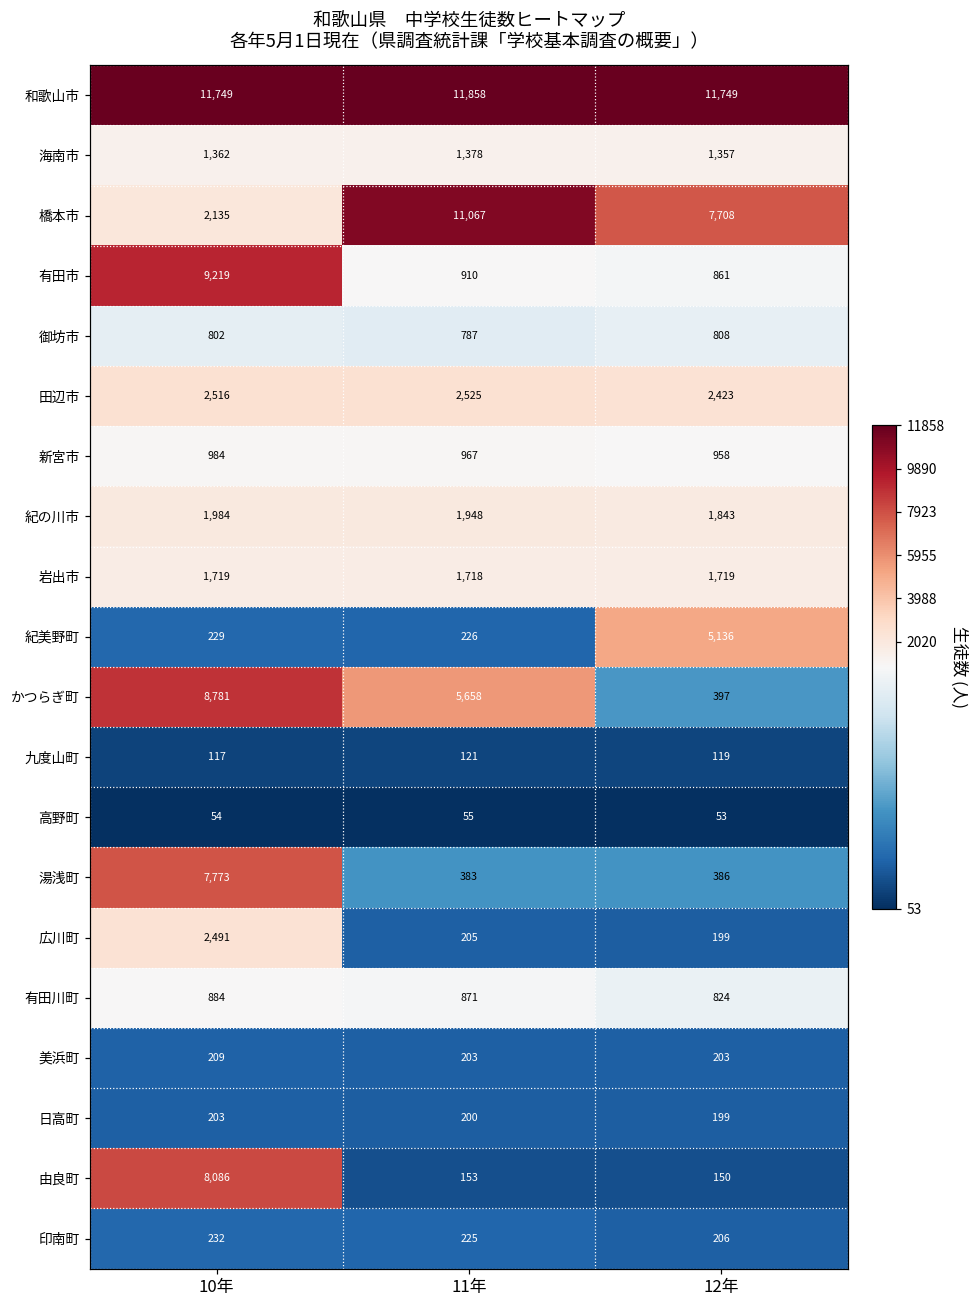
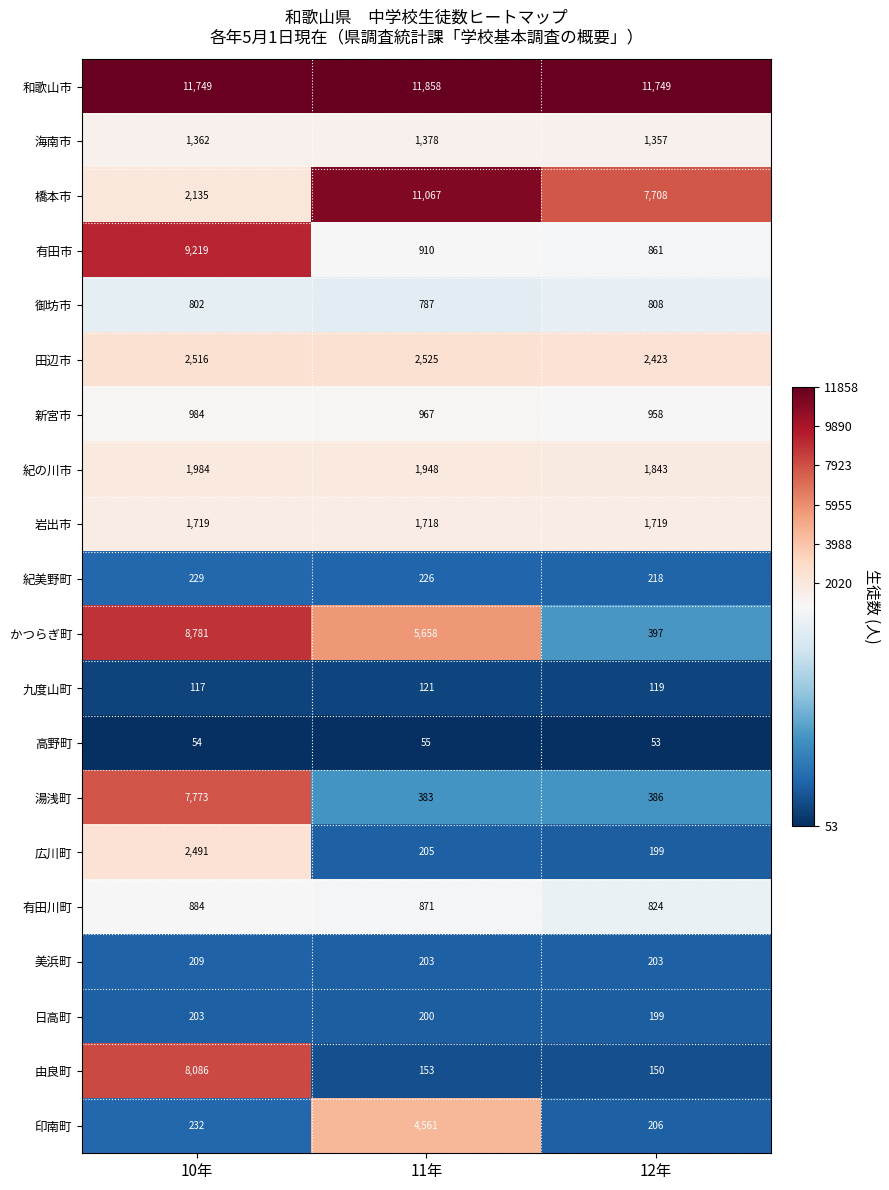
  {
    "和歌山市": {
      "10年": "11,749",
      "11年": "11,858",
      "12年": "11,749"
    },
    "海南市": {
      "10年": "1,362",
      "11年": "1,378",
      "12年": "1,357"
    },
    "橋本市": {
      "10年": "2,135",
      "11年": "11,067",
      "12年": "7,708"
    },
    "有田市": {
      "10年": "9,219",
      "11年": "910",
      "12年": "861"
    },
    "御坊市": {
      "10年": "802",
      "11年": "787",
      "12年": "808"
    },
    "田辺市": {
      "10年": "2,516",
      "11年": "2,525",
      "12年": "2,423"
    },
    "新宮市": {
      "10年": "984",
      "11年": "967",
      "12年": "958"
    },
    "紀の川市": {
      "10年": "1,984",
      "11年": "1,948",
      "12年": "1,843"
    },
    "岩出市": {
      "10年": "1,719",
      "11年": "1,718",
      "12年": "1,719"
    },
    "紀美野町": {
      "10年": "229",
      "11年": "226",
-     "12年": "5,136"
+     "12年": "218"
    },
    "かつらぎ町": {
      "10年": "8,781",
      "11年": "5,658",
      "12年": "397"
    },
    "九度山町": {
      "10年": "117",
      "11年": "121",
      "12年": "119"
    },
    "高野町": {
      "10年": "54",
      "11年": "55",
      "12年": "53"
    },
    "湯浅町": {
      "10年": "7,773",
      "11年": "383",
      "12年": "386"
    },
    "広川町": {
      "10年": "2,491",
      "11年": "205",
      "12年": "199"
    },
    "有田川町": {
      "10年": "884",
      "11年": "871",
      "12年": "824"
    },
    "美浜町": {
      "10年": "209",
      "11年": "203",
      "12年": "203"
    },
    "日高町": {
      "10年": "203",
      "11年": "200",
      "12年": "199"
    },
    "由良町": {
      "10年": "8,086",
      "11年": "153",
      "12年": "150"
    },
    "印南町": {
      "10年": "232",
-     "11年": "225",
+     "11年": "4,561",
      "12年": "206"
    }
  }
